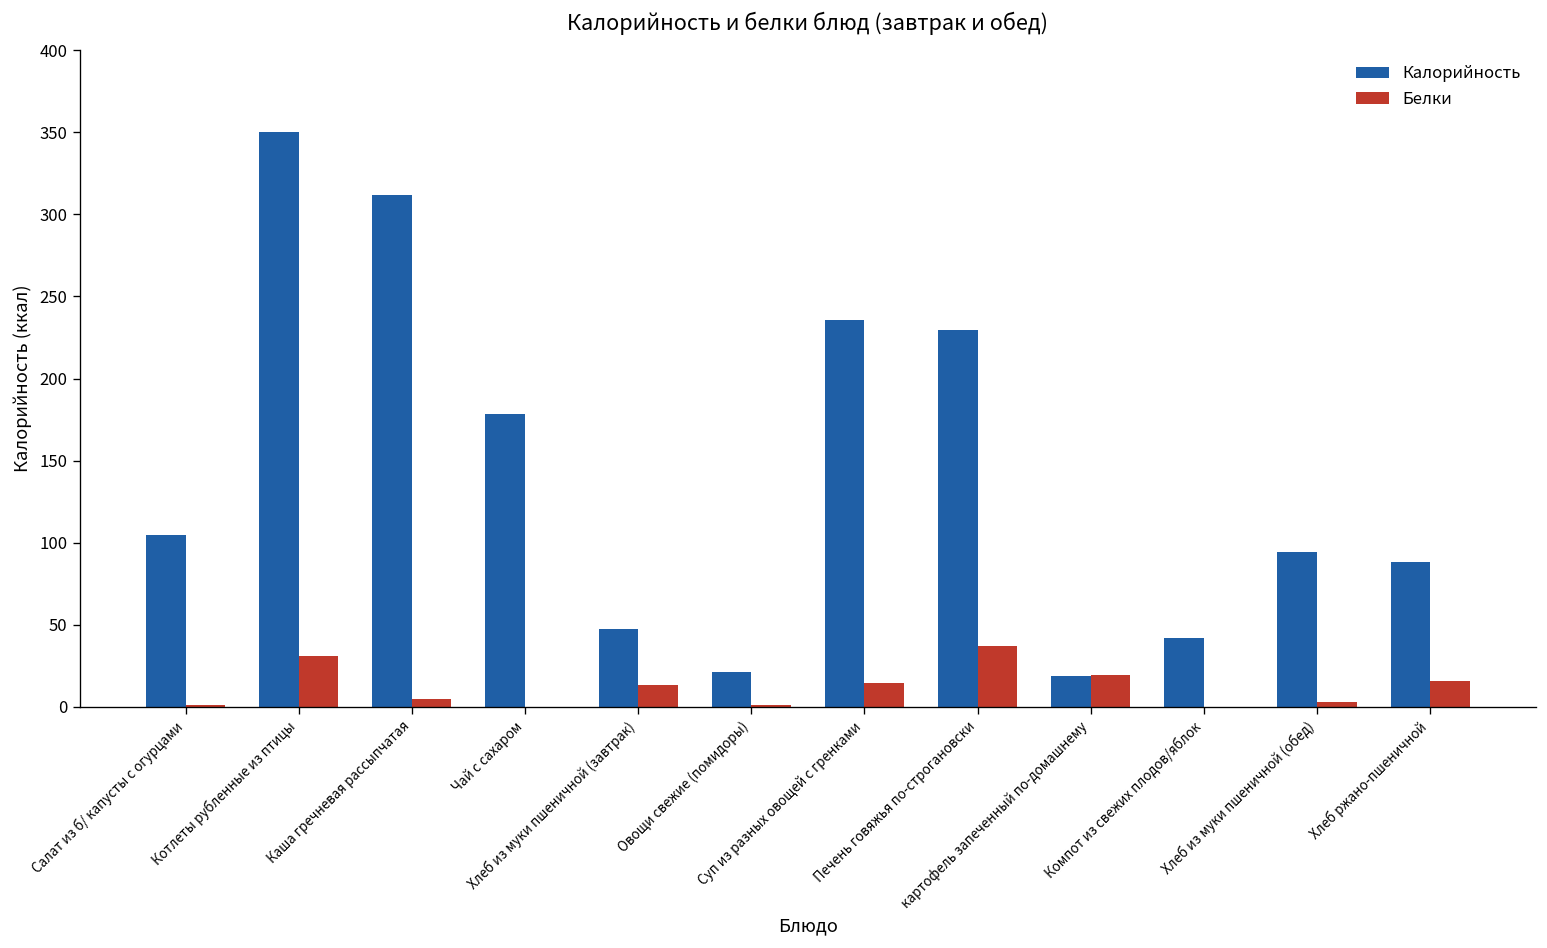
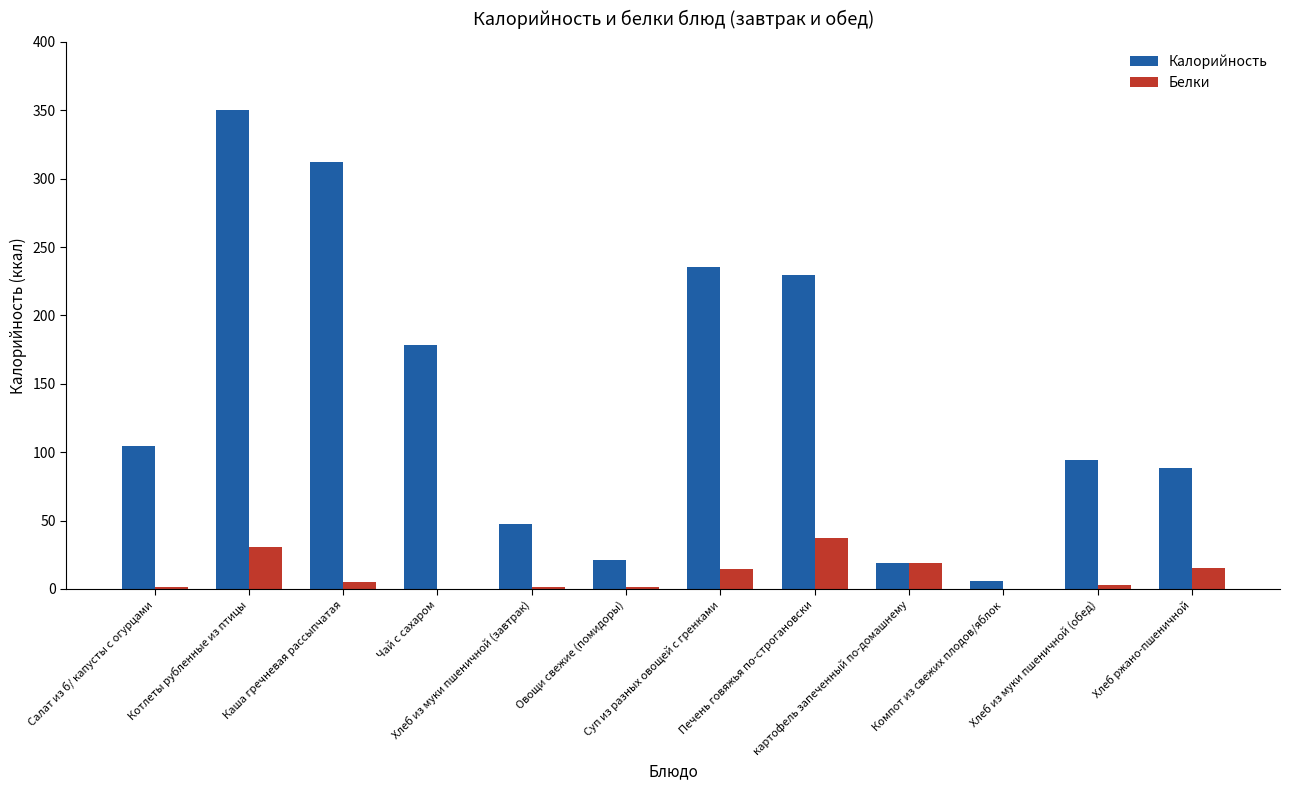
  {
    "Калорийность": {
      "Салат из б/ капусты с огурцами": 105,
      "Котлеты рубленные из птицы": 350,
      "Каша гречневая рассыпчатая": 312,
      "Чай с сахаром": 178,
      "Хлеб из муки пшеничной (завтрак)": 47,
      "Овощи свежие (помидоры)": 21,
      "Суп из разных овощей с гренками": 235,
      "Печень говяжья по-строгановски": 229,
      "картофель запеченный по-домашнему": 19,
-     "Компот из свежих плодов/яблок": 42,
+     "Компот из свежих плодов/яблок": 6,
      "Хлеб из муки пшеничной (обед)": 94,
      "Хлеб ржано-пшеничной": 88
    },
    "Белки": {
      "Котлеты рубленные из птицы": 31,
      "Каша гречневая рассыпчатая": 5,
      "Чай с сахаром": 0,
-     "Хлеб из муки пшеничной (завтрак)": 13,
+     "Хлеб из муки пшеничной (завтрак)": 2,
      "Суп из разных овощей с гренками": 14,
      "Печень говяжья по-строгановски": 37,
      "картофель запеченный по-домашнему": 19,
      "Хлеб из муки пшеничной (обед)": 3,
      "Хлеб ржано-пшеничной": 15
    }
  }
